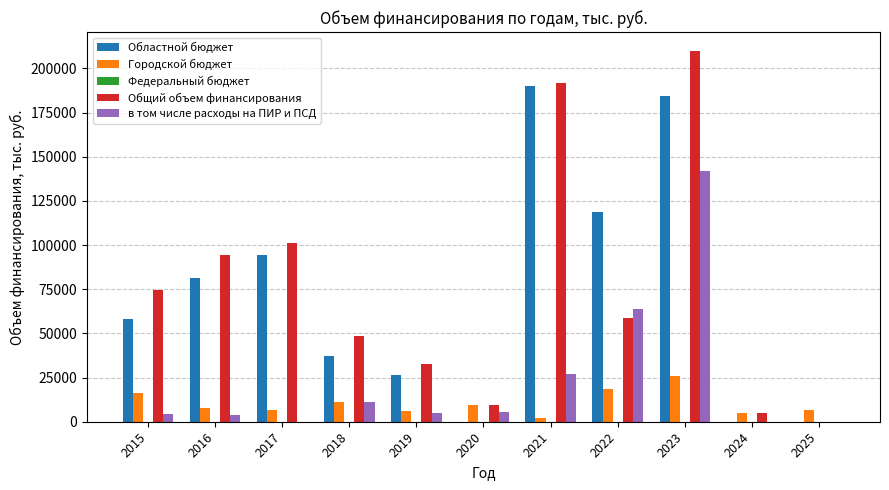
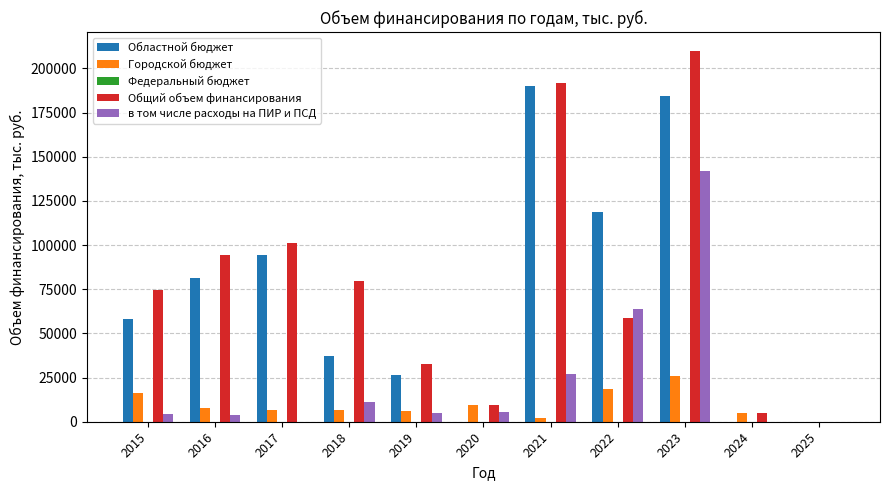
  {
    "Областной бюджет": {
      "2015": 58000,
      "2016": 81000,
      "2017": 94000,
      "2018": 37000,
      "2019": 26000,
      "2020": 0,
      "2021": 190000,
      "2022": 119000,
      "2023": 184000,
      "2024": 0,
      "2025": 0
    },
    "Городской бюджет": {
      "2015": 17000,
      "2016": 8000,
      "2017": 7000,
-     "2018": 11000,
+     "2018": 7000,
      "2019": 6000,
      "2020": 9000,
      "2021": 2000,
      "2022": 19000,
      "2023": 26000,
      "2024": 5000,
-     "2025": 7000
+     "2025": 0
    },
    "Федеральный бюджет": {
      "2015": 0,
      "2016": 0,
      "2017": 0,
      "2018": 0,
      "2019": 0,
      "2020": 0,
      "2021": 0,
      "2022": 0,
      "2023": 0,
      "2024": 0,
      "2025": 0
    },
    "Общий объем финансирования": {
      "2015": 75000,
      "2016": 94000,
      "2017": 101000,
-     "2018": 48000,
+     "2018": 80000,
      "2019": 32000,
      "2020": 9000,
      "2021": 192000,
      "2022": 59000,
      "2023": 210000,
      "2024": 5000,
      "2025": 0
    },
    "в том числе расходы на ПИР и ПСД": {
      "2015": 5000,
      "2016": 4000,
      "2017": 0,
      "2018": 11000,
      "2019": 5000,
      "2020": 5000,
      "2021": 27000,
      "2022": 64000,
      "2023": 142000,
      "2024": 0,
      "2025": 0
    }
  }
